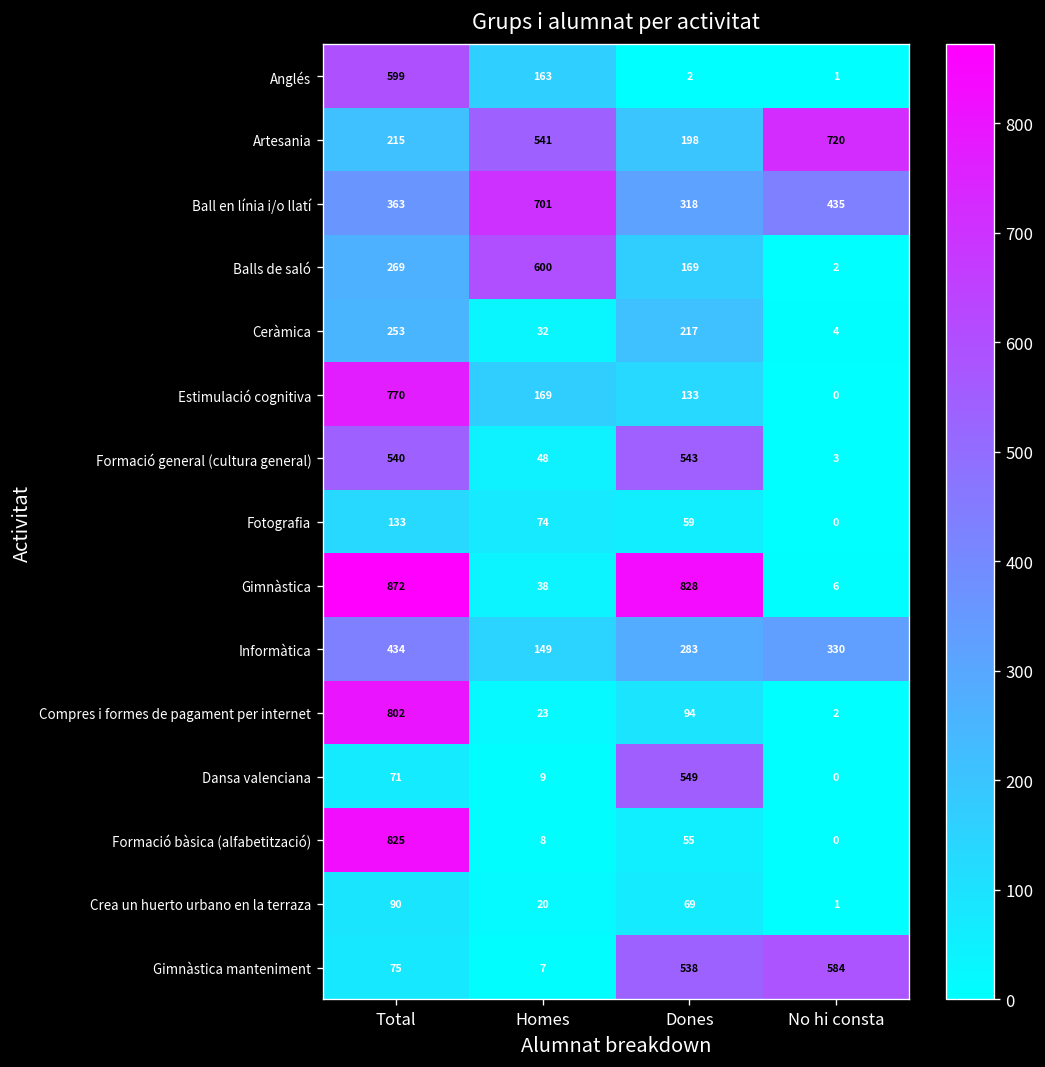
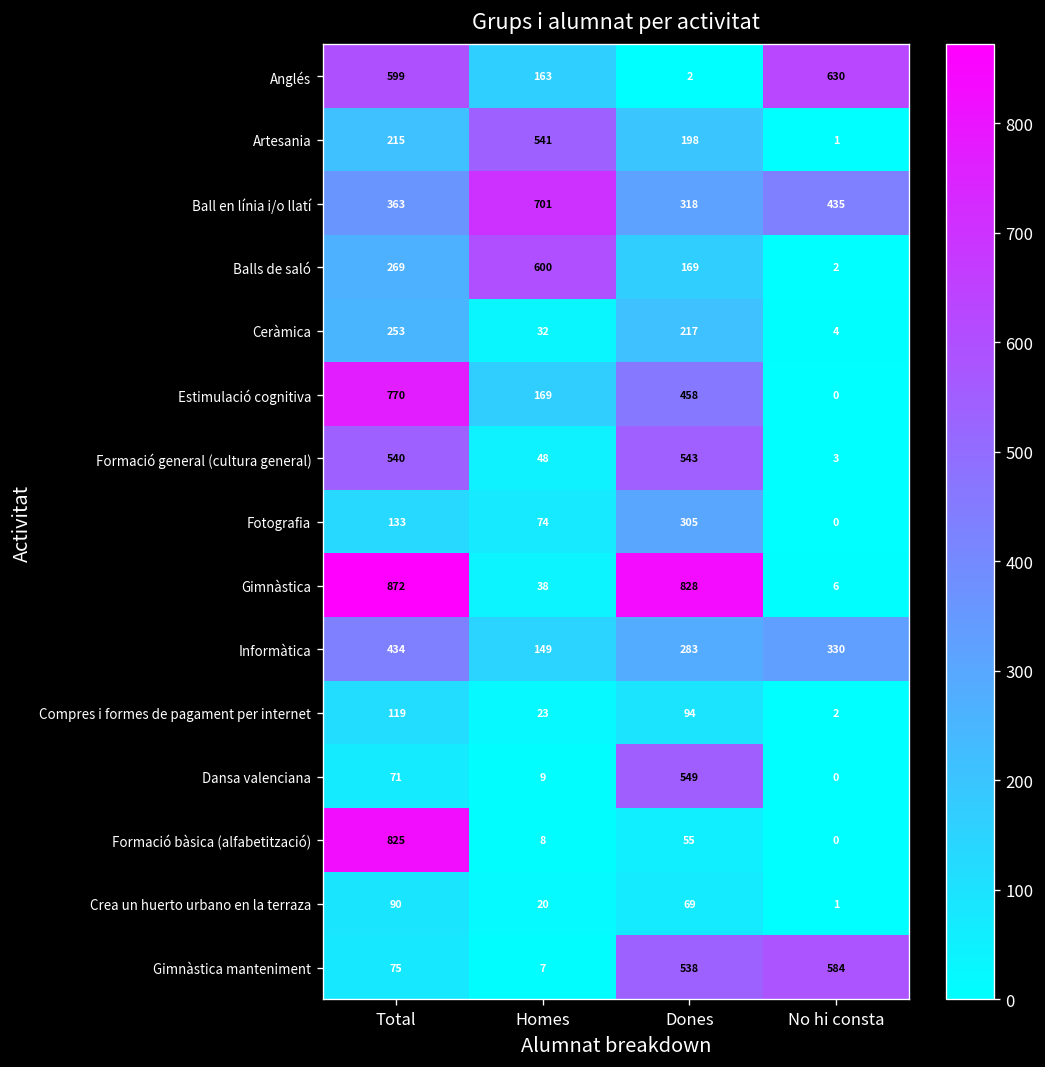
  {
    "Anglés": {
      "Total": 599,
      "Homes": 163,
      "Dones": 2,
-     "No hi consta": 1
+     "No hi consta": 630
    },
    "Artesania": {
      "Total": 215,
      "Homes": 541,
      "Dones": 198,
-     "No hi consta": 720
+     "No hi consta": 1
    },
    "Ball en línia i/o llatí": {
      "Total": 363,
      "Homes": 701,
      "Dones": 318,
      "No hi consta": 435
    },
    "Balls de saló": {
      "Total": 269,
      "Homes": 600,
      "Dones": 169,
      "No hi consta": 2
    },
    "Ceràmica": {
      "Total": 253,
      "Homes": 32,
      "Dones": 217,
      "No hi consta": 4
    },
    "Estimulació cognitiva": {
      "Total": 770,
      "Homes": 169,
-     "Dones": 133,
+     "Dones": 458,
      "No hi consta": 0
    },
    "Formació general (cultura general)": {
      "Total": 540,
      "Homes": 48,
      "Dones": 543,
      "No hi consta": 3
    },
    "Fotografia": {
      "Total": 133,
      "Homes": 74,
-     "Dones": 59,
+     "Dones": 305,
      "No hi consta": 0
    },
    "Gimnàstica": {
      "Total": 872,
      "Homes": 38,
      "Dones": 828,
      "No hi consta": 6
    },
    "Informàtica": {
      "Total": 434,
      "Homes": 149,
      "Dones": 283,
      "No hi consta": 330
    },
    "Compres i formes de pagament per internet": {
-     "Total": 802,
+     "Total": 119,
      "Homes": 23,
      "Dones": 94,
      "No hi consta": 2
    },
    "Dansa valenciana": {
      "Total": 71,
      "Homes": 9,
      "Dones": 549,
      "No hi consta": 0
    },
    "Formació bàsica (alfabetització)": {
      "Total": 825,
      "Homes": 8,
      "Dones": 55,
      "No hi consta": 0
    },
    "Crea un huerto urbano en la terraza": {
      "Total": 90,
      "Homes": 20,
      "Dones": 69,
      "No hi consta": 1
    },
    "Gimnàstica manteniment": {
      "Total": 75,
      "Homes": 7,
      "Dones": 538,
      "No hi consta": 584
    }
  }
